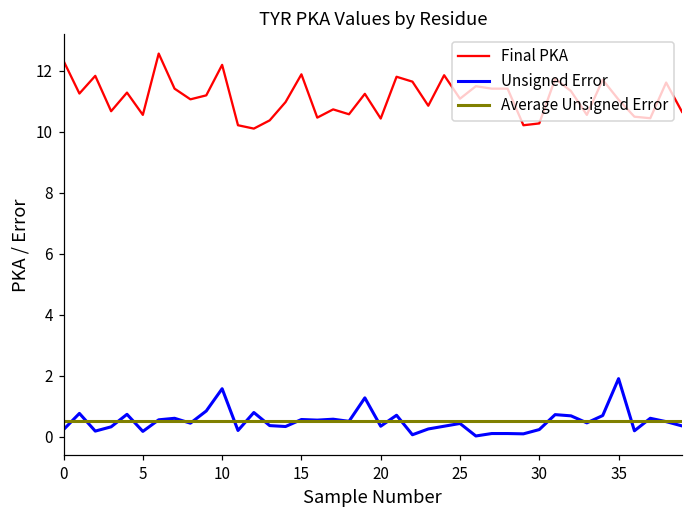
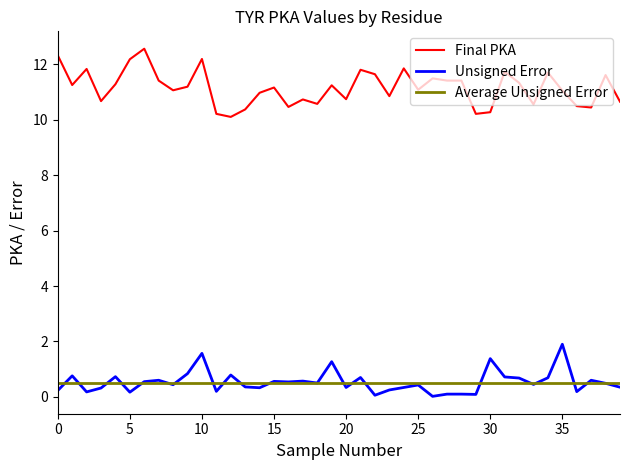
  {
    "Final PKA": {
      "0": 12.3,
-     "5": 10.6,
+     "5": 12.2,
      "10": 12.2,
-     "15": 11.9,
-     "20": 10.4,
+     "15": 11.2,
+     "20": 10.7,
      "30": 10.3
    },
    "Unsigned Error": {
      "0": 0.2,
      "5": 0.2,
      "10": 1.6,
      "20": 0.3,
-     "30": 0.2,
+     "30": 1.4,
      "35": 1.9
    },
    "Average Unsigned Error": {
      "0": 0.5,
      "5": 0.5,
      "10": 0.5,
      "20": 0.5,
      "30": 0.5,
      "35": 0.5
    }
  }
